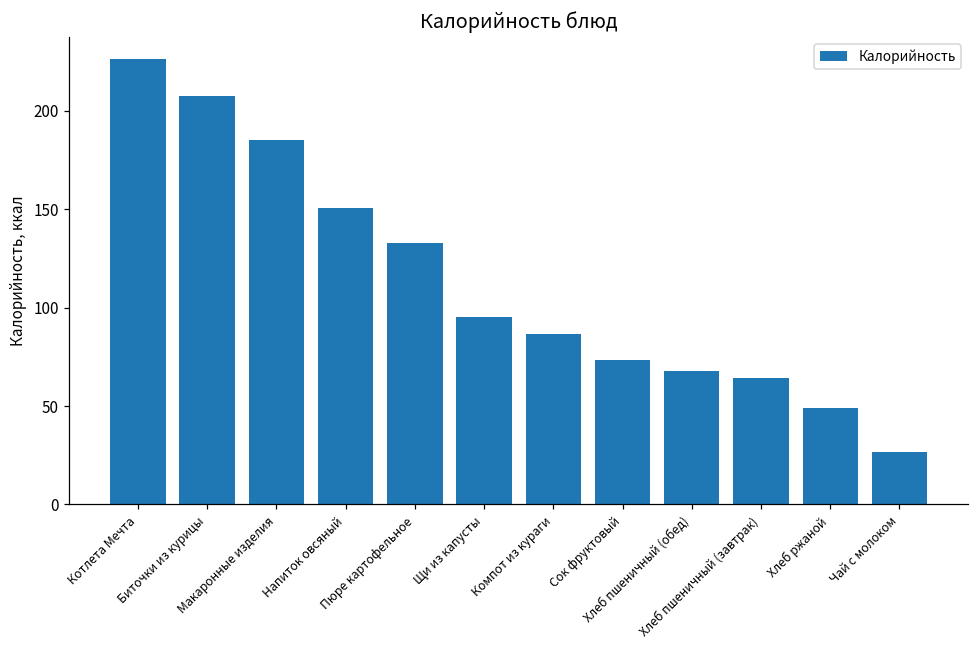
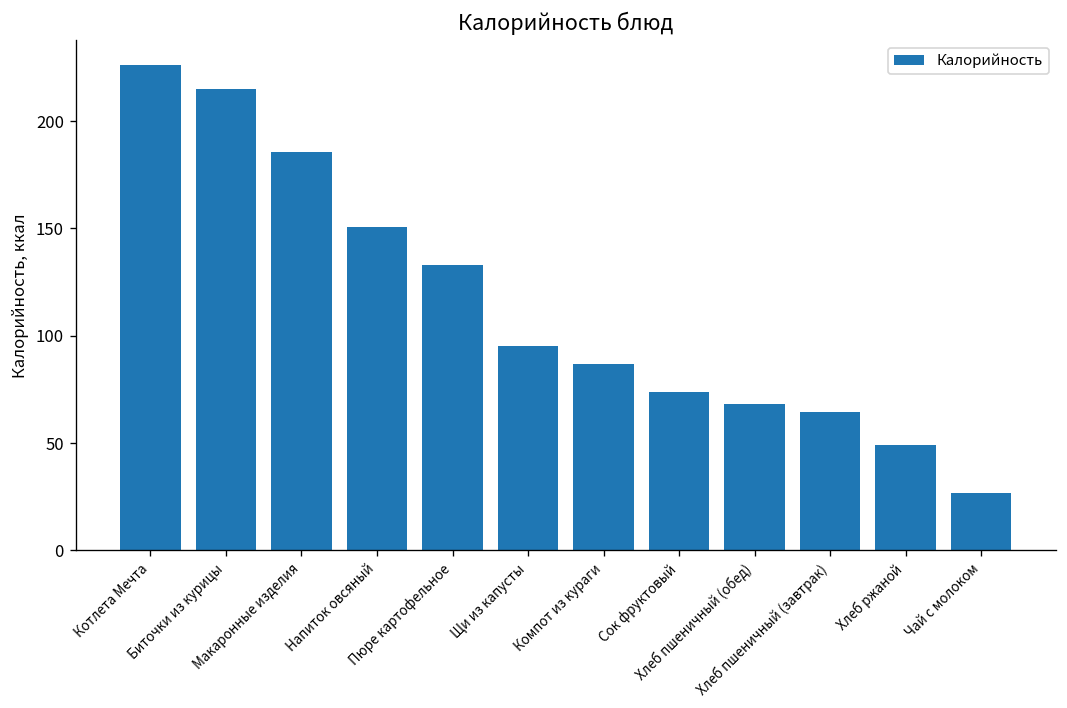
  {
    "Котлета Мечта": 226,
-   "Биточки из курицы": 208,
+   "Биточки из курицы": 215,
    "Макаронные изделия": 185,
    "Напиток овсяный": 151,
    "Пюре картофельное": 133,
    "Щи из капусты": 95,
    "Компот из кураги": 87,
    "Сок фруктовый": 74,
    "Хлеб пшеничный (обед)": 68,
    "Хлеб пшеничный (завтрак)": 64,
    "Хлеб ржаной": 49,
    "Чай с молоком": 27
  }
